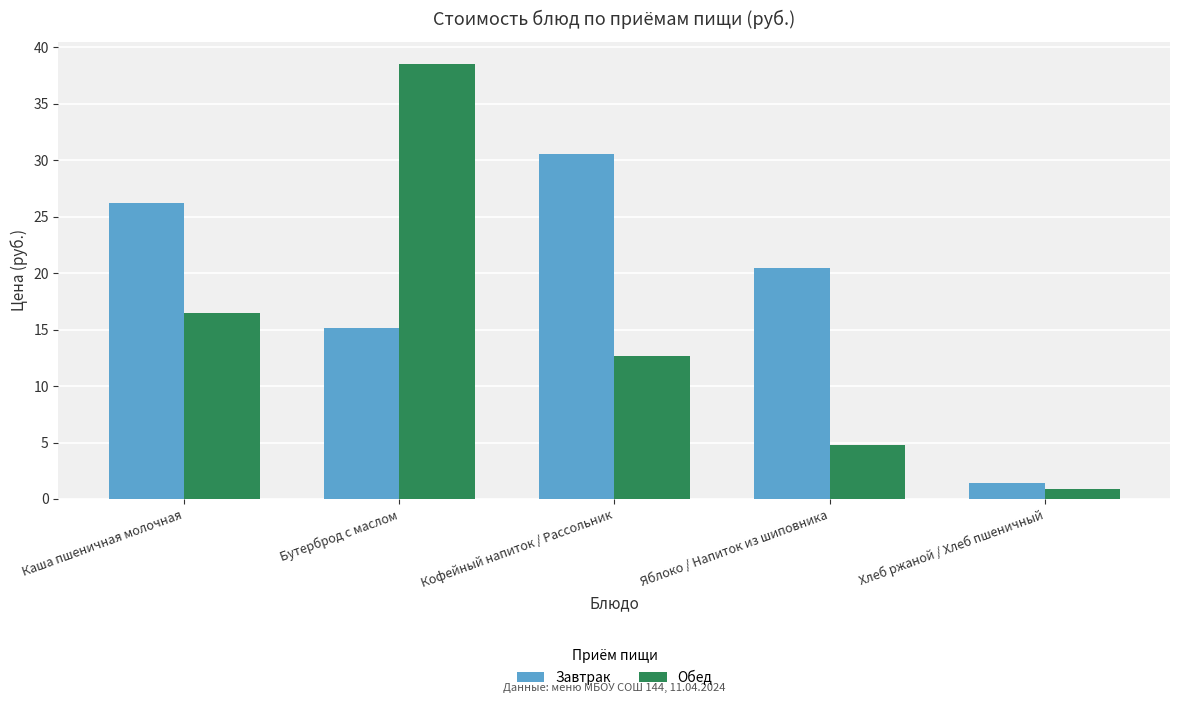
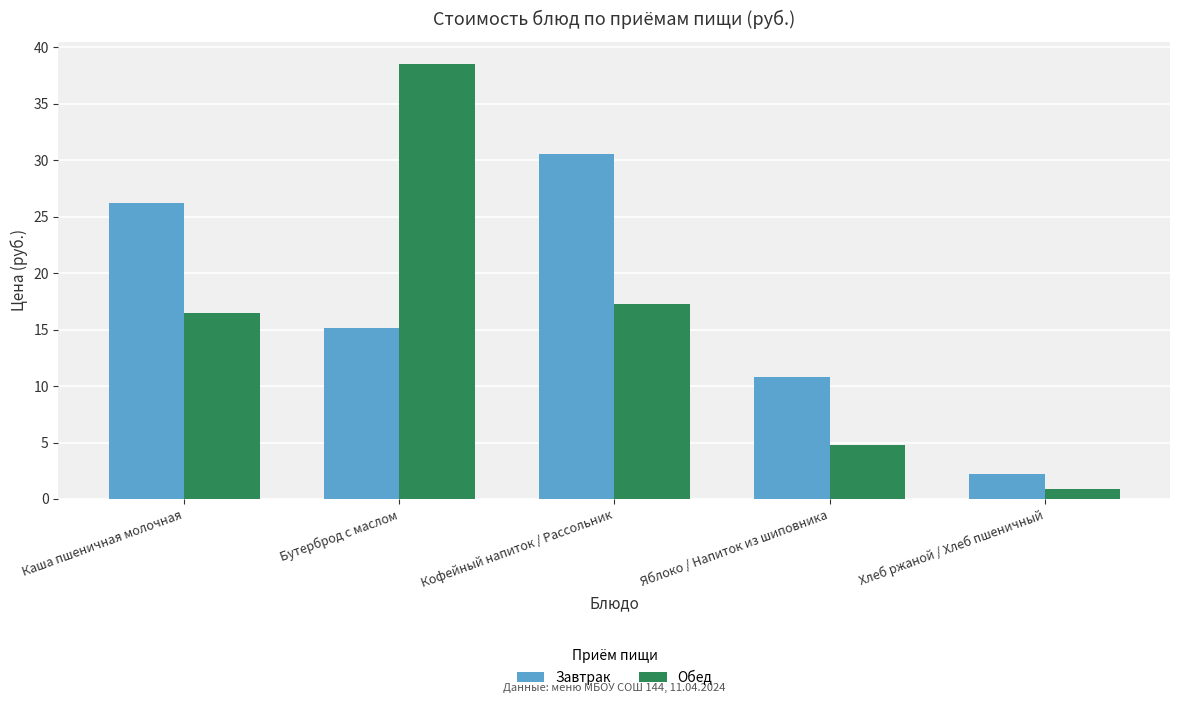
  {
    "Завтрак": {
      "Каша пшеничная молочная": 26.2,
      "Бутерброд с маслом": 15.1,
      "Кофейный напиток / Рассольник": 30.5,
-     "Яблоко / Напиток из шиповника": 20.5,
-     "Хлеб ржаной / Хлеб пшеничный": 1.4
+     "Яблоко / Напиток из шиповника": 10.8,
+     "Хлеб ржаной / Хлеб пшеничный": 2.2
    },
    "Обед": {
      "Каша пшеничная молочная": 16.5,
      "Бутерброд с маслом": 38.6,
-     "Кофейный напиток / Рассольник": 12.7,
+     "Кофейный напиток / Рассольник": 17.3,
      "Яблоко / Напиток из шиповника": 4.8,
      "Хлеб ржаной / Хлеб пшеничный": 0.9
    }
  }
